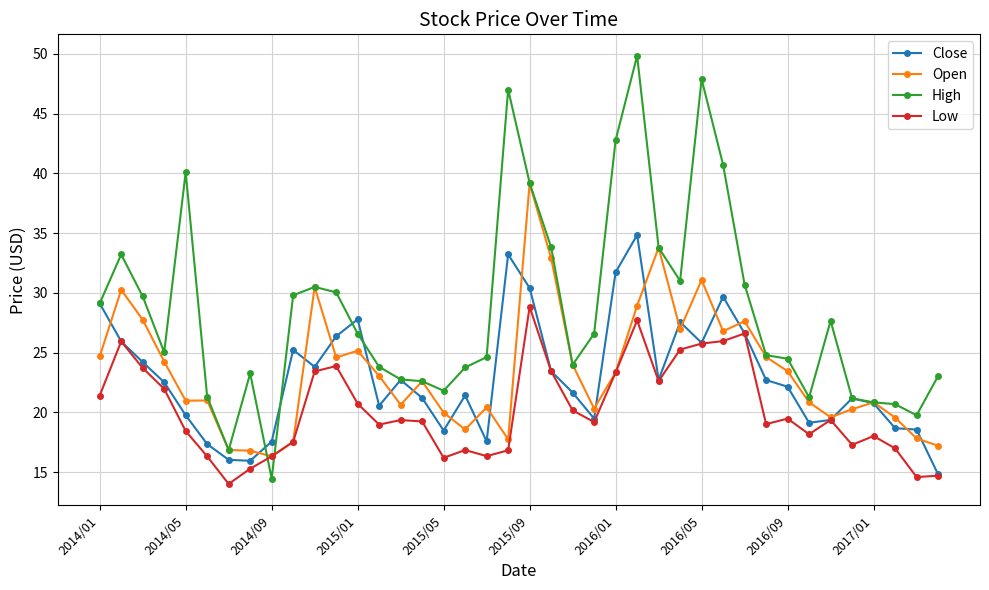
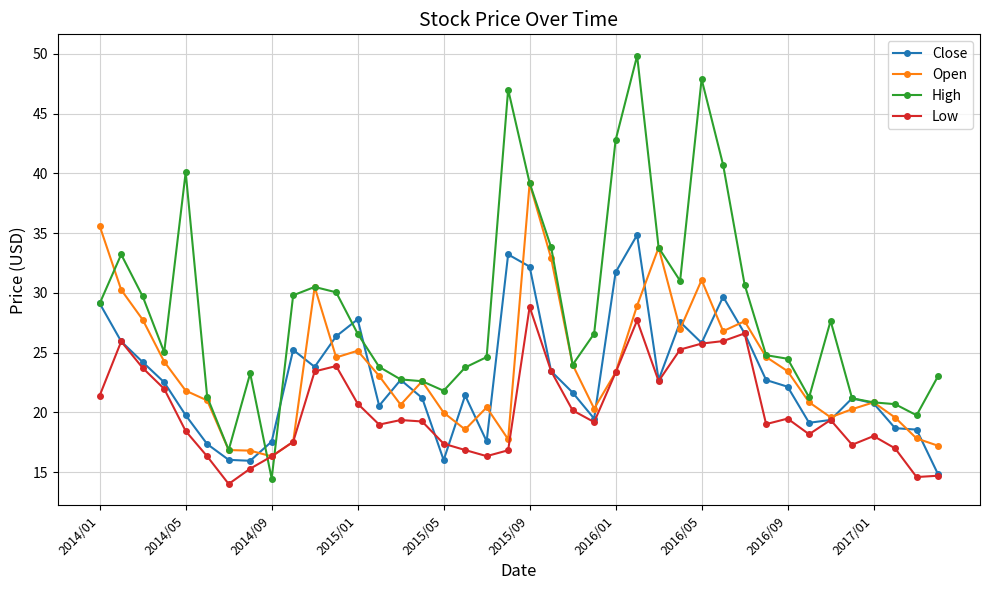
  {
    "Close": {
      "2014/05": 19.8,
      "2014/09": 17.6,
      "2015/01": 27.8,
-     "2015/05": 18.5,
-     "2015/09": 30.4,
+     "2015/05": 16.0,
+     "2015/09": 32.2,
      "2016/01": 31.7,
      "2016/09": 22.1
    },
    "Open": {
-     "2014/01": 24.7,
-     "2014/05": 21.0,
+     "2014/01": 35.6,
+     "2014/05": 21.8,
      "2015/01": 25.2,
      "2015/05": 20.0,
      "2016/05": 31.1,
      "2016/09": 23.4
    },
    "High": {
      "2014/05": 40.1,
      "2014/09": 14.5,
      "2015/01": 26.6,
      "2015/05": 21.8,
      "2016/01": 42.8,
      "2016/05": 47.9,
      "2016/09": 24.5
    },
    "Low": {
      "2014/01": 21.4,
      "2014/05": 18.4,
      "2015/01": 20.7,
-     "2015/05": 16.2,
+     "2015/05": 17.4,
      "2015/09": 28.8,
      "2016/09": 19.5,
      "2017/01": 18.0
    }
  }
